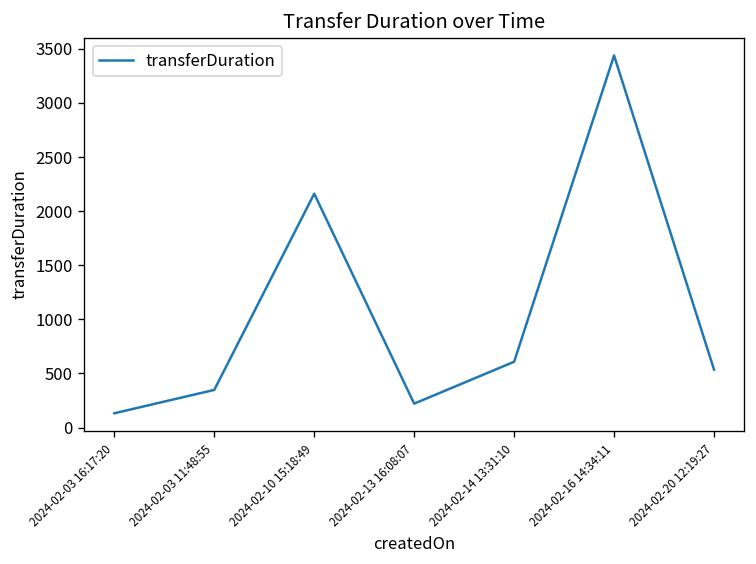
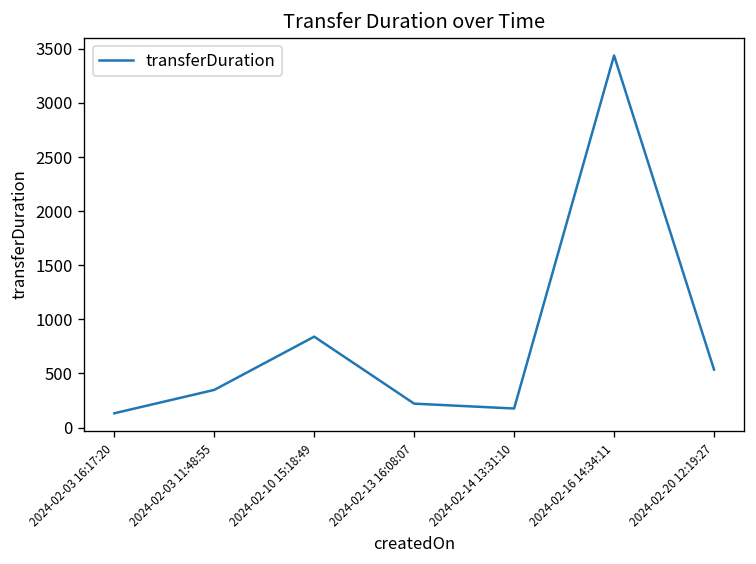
  {
    "2024-02-03 16:17:20": 100,
    "2024-02-03 11:48:55": 300,
-   "2024-02-10 15:18:49": 2200,
+   "2024-02-10 15:18:49": 800,
    "2024-02-13 16:08:07": 200,
-   "2024-02-14 13:31:10": 600,
+   "2024-02-14 13:31:10": 200,
    "2024-02-16 14:34:11": 3400,
    "2024-02-20 12:19:27": 500
  }
